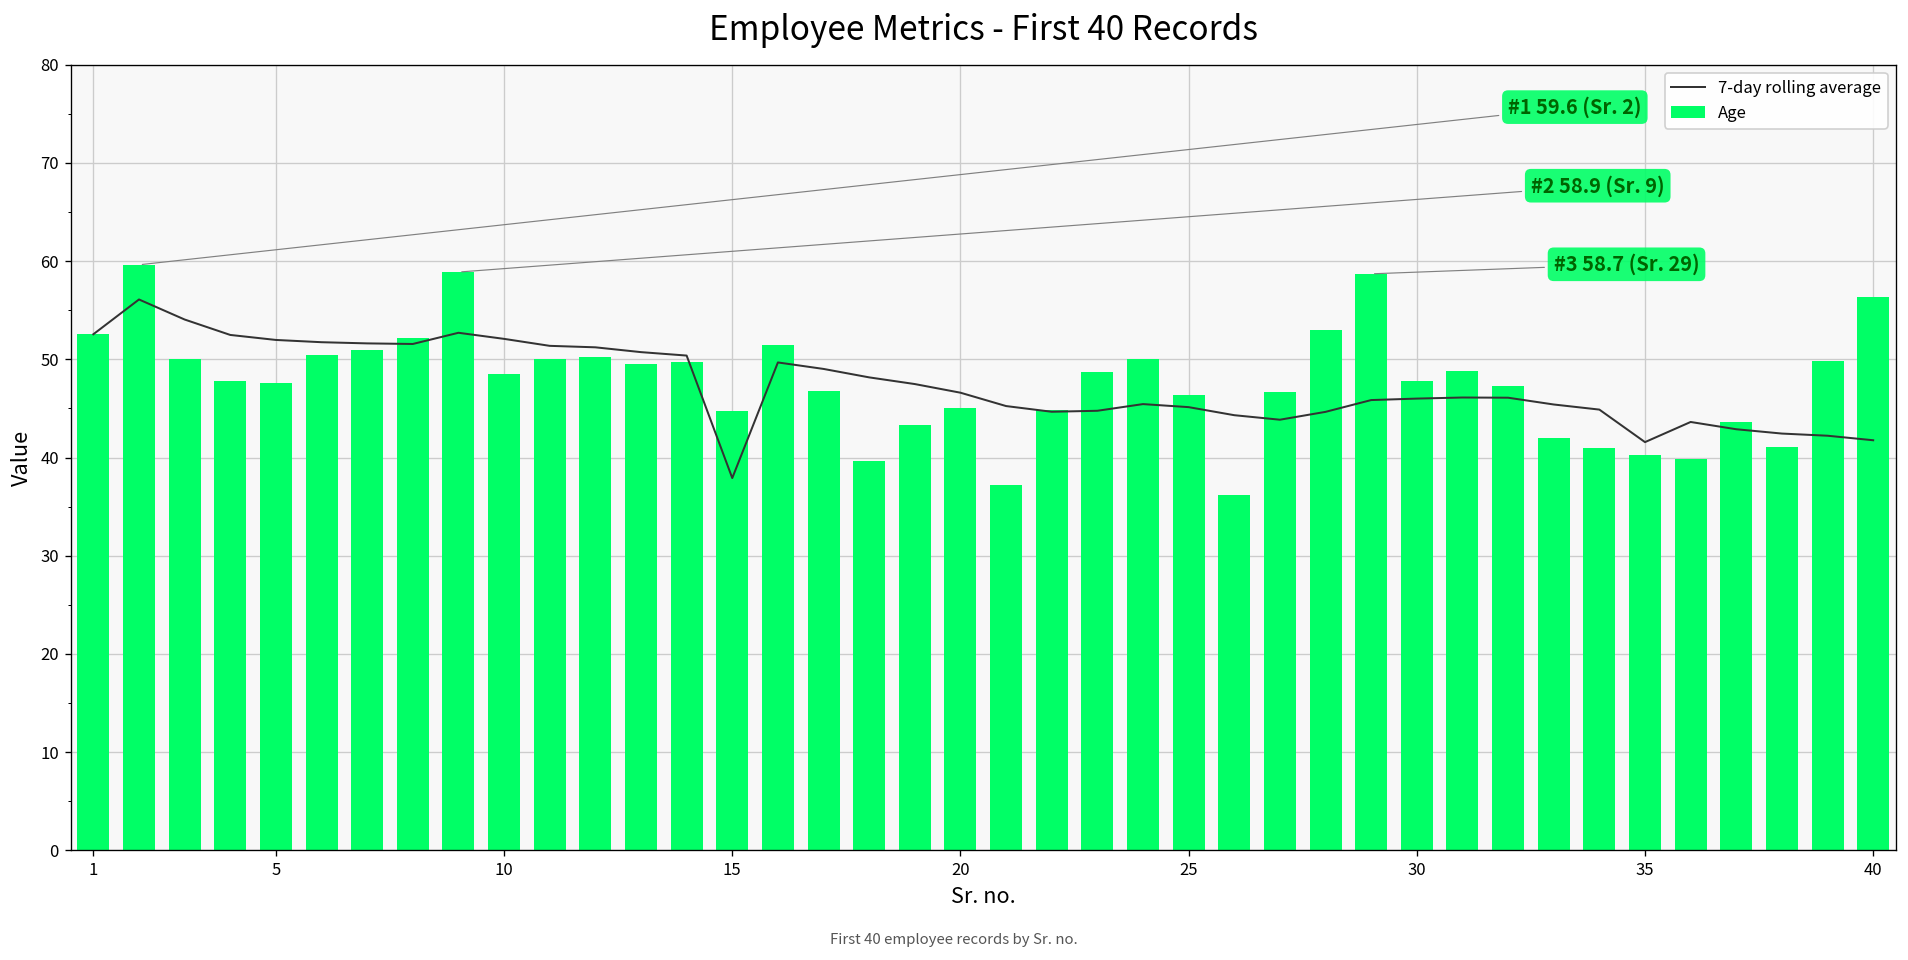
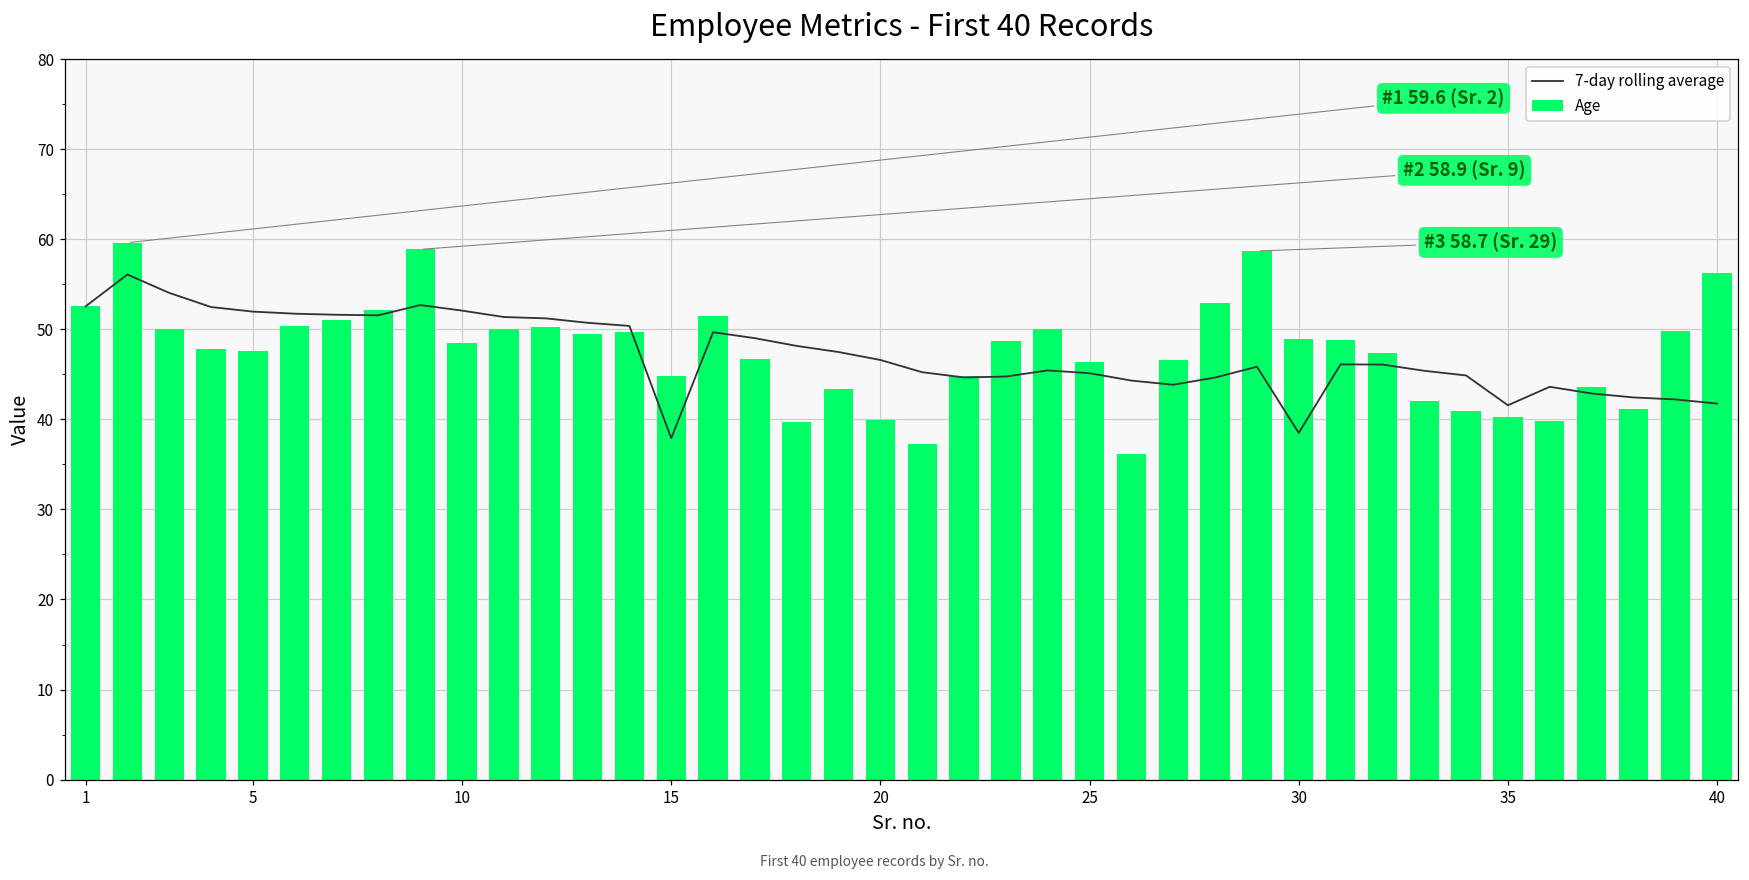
  {
    "7-day rolling average": {
      "1": 53,
      "5": 52,
      "10": 52,
      "15": 38,
      "20": 47,
      "25": 45,
-     "30": 46,
+     "30": 39,
      "35": 42,
      "40": 42
    },
    "Age": {
      "1": 53,
      "5": 48,
      "10": 49,
      "15": 45,
-     "20": 45,
+     "20": 40,
      "25": 46,
-     "30": 48,
+     "30": 49,
      "35": 40,
      "40": 56
    }
  }
